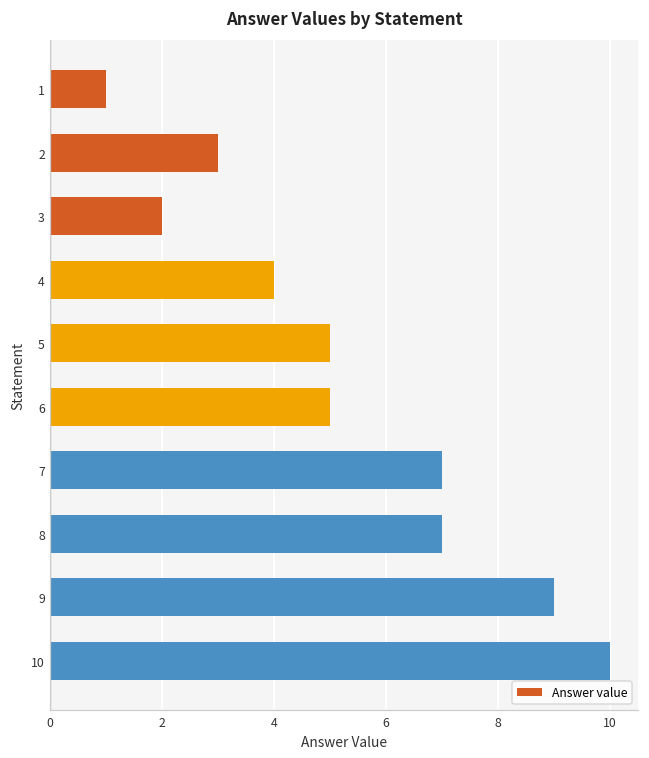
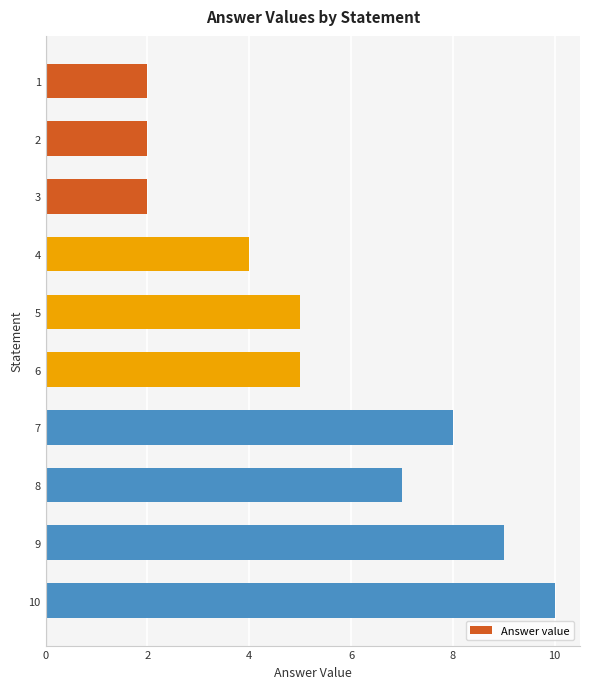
  {
-   "1": 1,
-   "2": 3,
+   "1": 2,
+   "2": 2,
    "3": 2,
    "4": 4,
    "5": 5,
    "6": 5,
-   "7": 7,
+   "7": 8,
    "8": 7,
    "9": 9,
    "10": 10
  }
